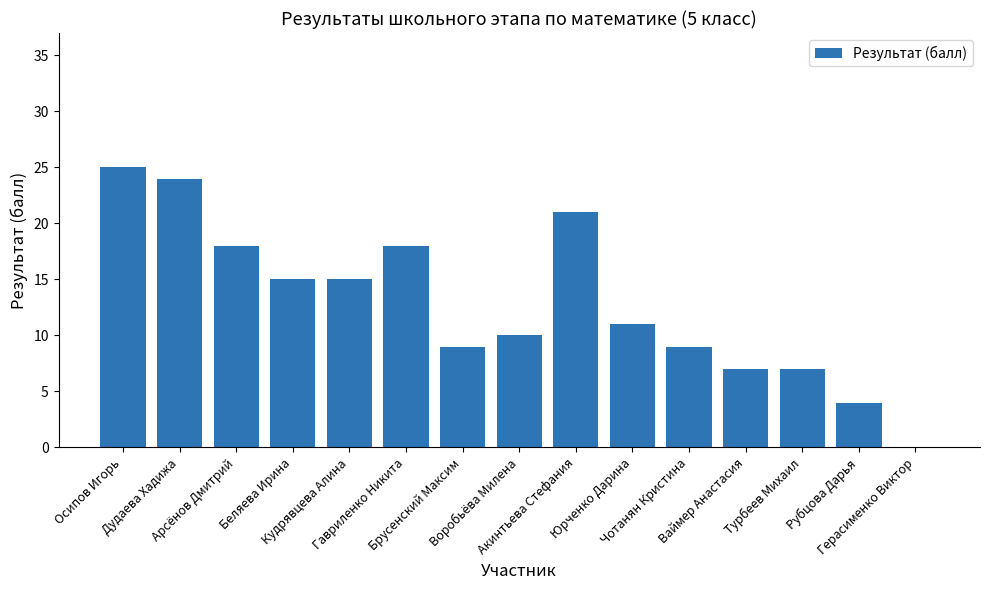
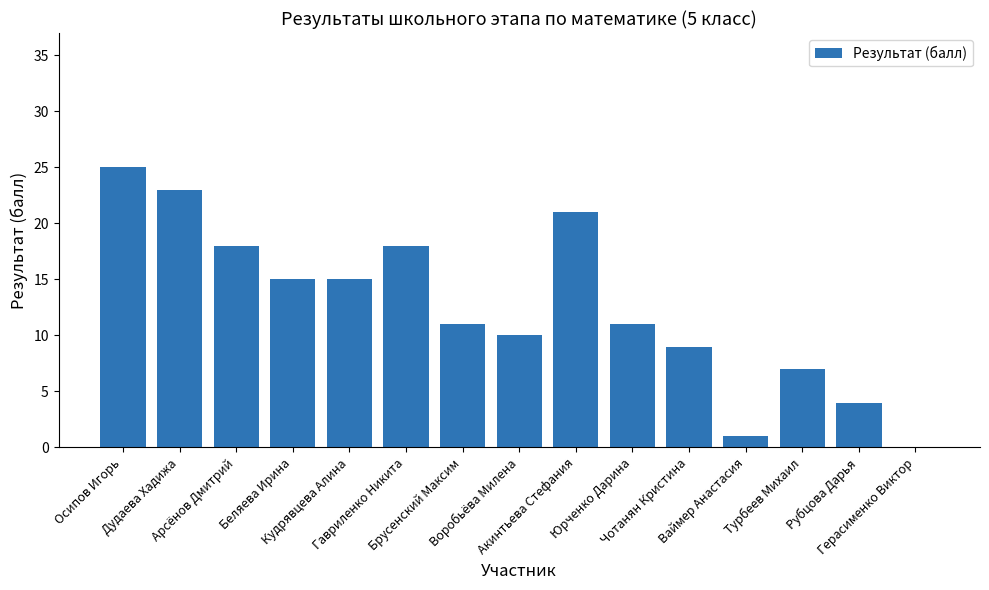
  {
    "Осипов Игорь": 25,
-   "Дудаева Хадижа": 24,
+   "Дудаева Хадижа": 23,
    "Арсёнов Дмитрий": 18,
    "Беляева Ирина": 15,
    "Кудрявцева Алина": 15,
    "Гавриленко Никита": 18,
-   "Брусенский Максим": 9,
+   "Брусенский Максим": 11,
    "Воробьёва Милена": 10,
    "Акинтьева Стефания": 21,
    "Юрченко Дарина": 11,
    "Чотанян Кристина": 9,
-   "Ваймер Анастасия": 7,
+   "Ваймер Анастасия": 1,
    "Турбеев Михаил": 7,
    "Рубцова Дарья": 4,
    "Герасименко Виктор": 0
  }
